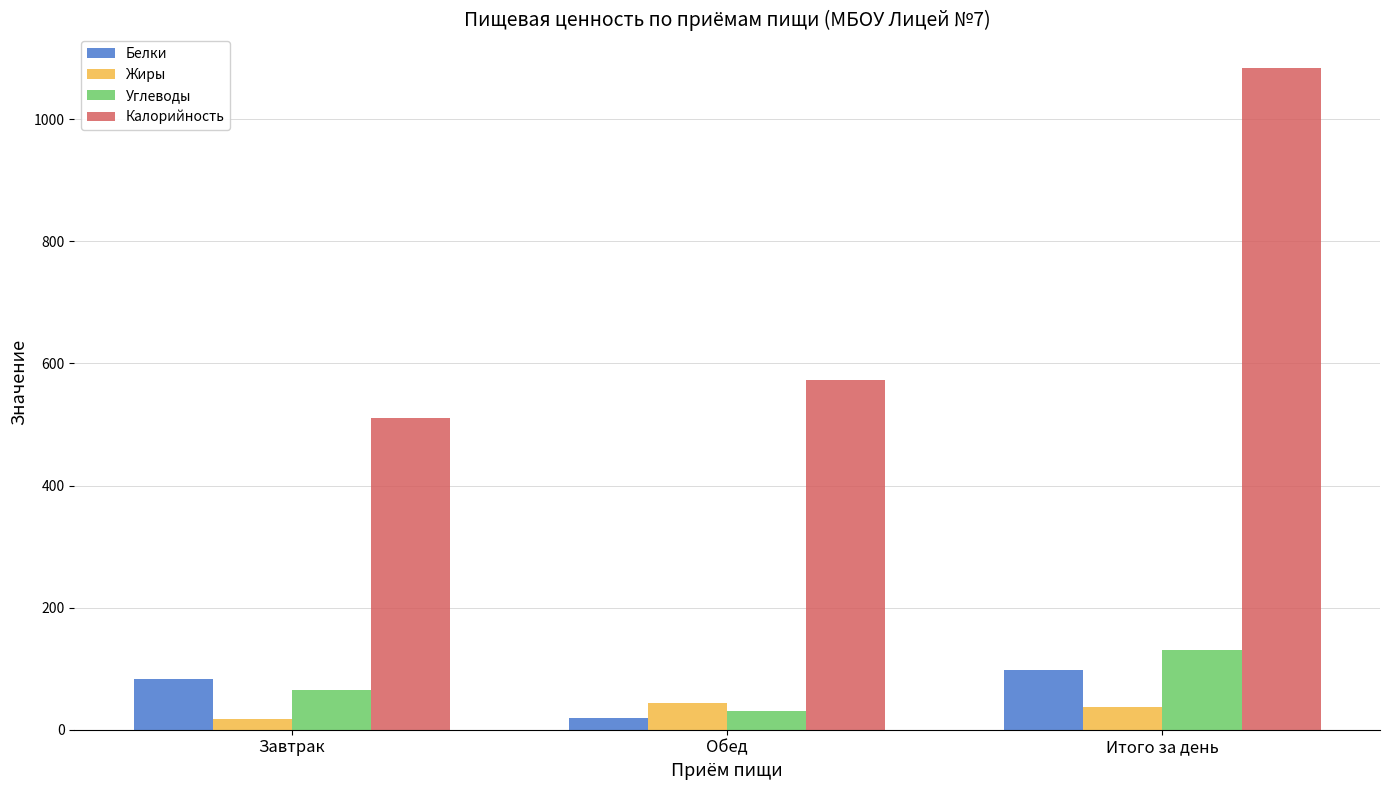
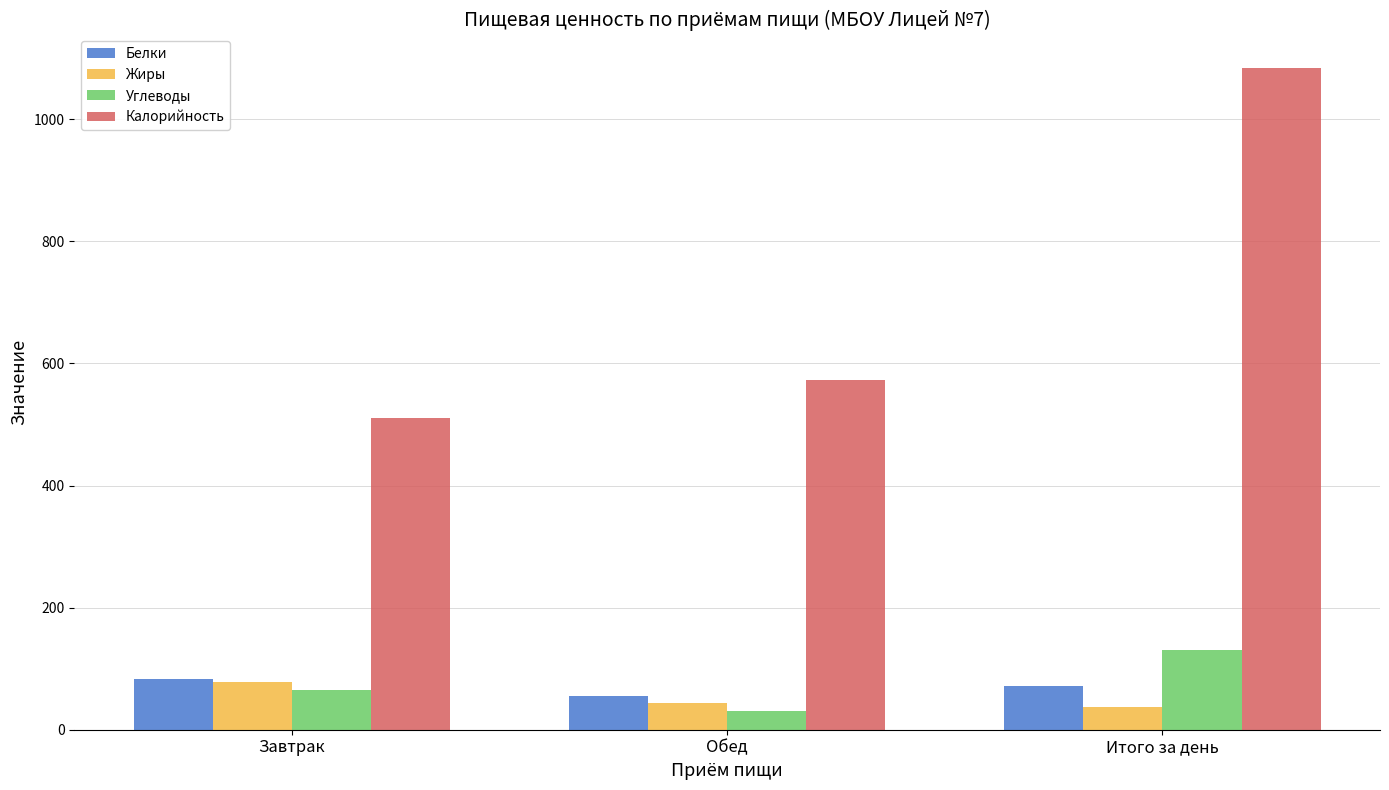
  {
    "Белки": {
      "Завтрак": 80,
-     "Обед": 20,
-     "Итого за день": 100
+     "Обед": 50,
+     "Итого за день": 70
    },
    "Жиры": {
-     "Завтрак": 20,
+     "Завтрак": 80,
      "Обед": 40,
      "Итого за день": 40
    },
    "Углеводы": {
      "Завтрак": 60,
      "Обед": 30,
      "Итого за день": 130
    },
    "Калорийность": {
      "Завтрак": 510,
      "Обед": 570,
      "Итого за день": 1080
    }
  }
